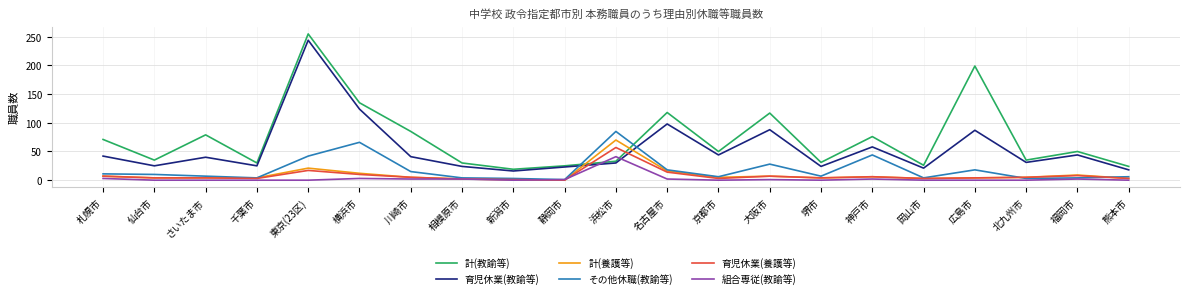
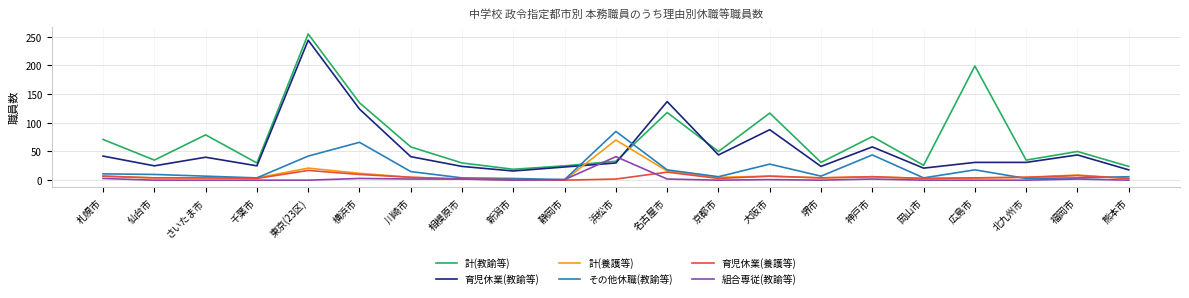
  {
    "計(教諭等)": {
      "札幌市": 70,
      "仙台市": 40,
      "さいたま市": 80,
      "千葉市": 30,
      "東京(23区)": 260,
      "横浜市": 140,
-     "川崎市": 90,
+     "川崎市": 60,
      "相模原市": 30,
      "名古屋市": 120,
      "京都市": 50,
      "大阪市": 120,
      "堺市": 30,
      "神戸市": 80,
      "岡山市": 30,
      "広島市": 200,
      "福岡市": 50,
      "熊本市": 20
    },
    "育児休業(教諭等)": {
      "札幌市": 40,
      "仙台市": 30,
      "さいたま市": 40,
      "千葉市": 30,
      "東京(23区)": 240,
      "横浜市": 120,
      "川崎市": 40,
      "相模原市": 20,
-     "名古屋市": 100,
+     "名古屋市": 140,
      "京都市": 40,
      "大阪市": 90,
      "堺市": 20,
      "神戸市": 60,
      "岡山市": 20,
-     "広島市": 90,
+     "広島市": 30,
      "福岡市": 40,
      "熊本市": 20
    },
    "計(養護等)": {
      "浜松市": 70
    },
    "その他休職(教諭等)": {
      "仙台市": 10,
      "東京(23区)": 40,
      "横浜市": 70,
      "川崎市": 20,
      "浜松市": 90,
      "大阪市": 30,
      "神戸市": 40,
      "広島市": 20
    },
    "育児休業(養護等)": {
-     "浜松市": 60
+     "浜松市": 0
    },
    "組合専従(教諭等)": {
      "東京(23区)": 0,
      "横浜市": 0,
      "浜松市": 40,
      "名古屋市": 0,
      "大阪市": 0
    }
  }
